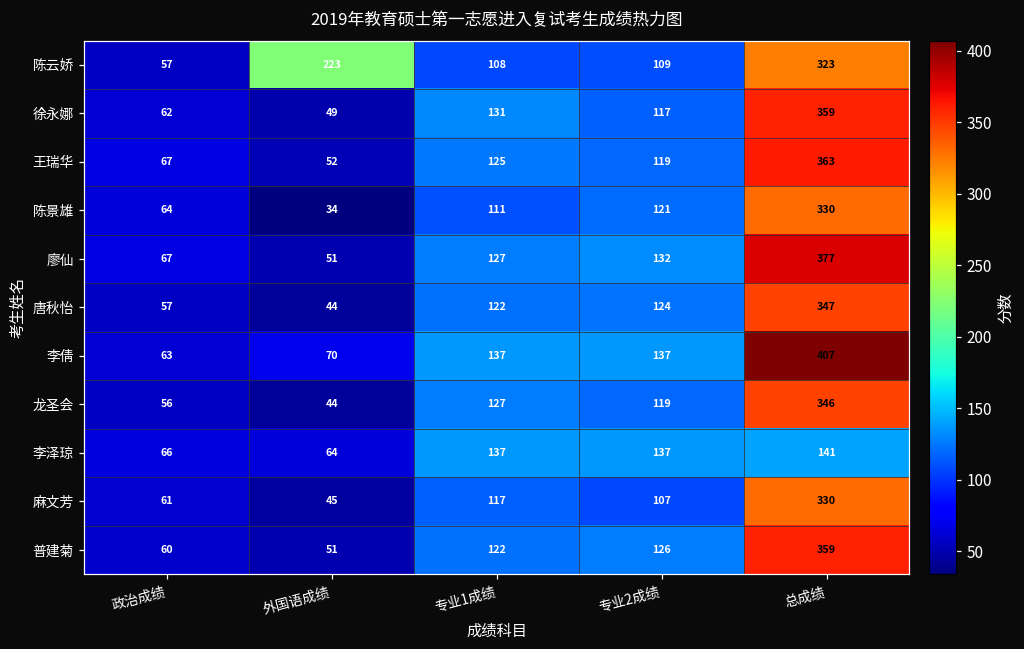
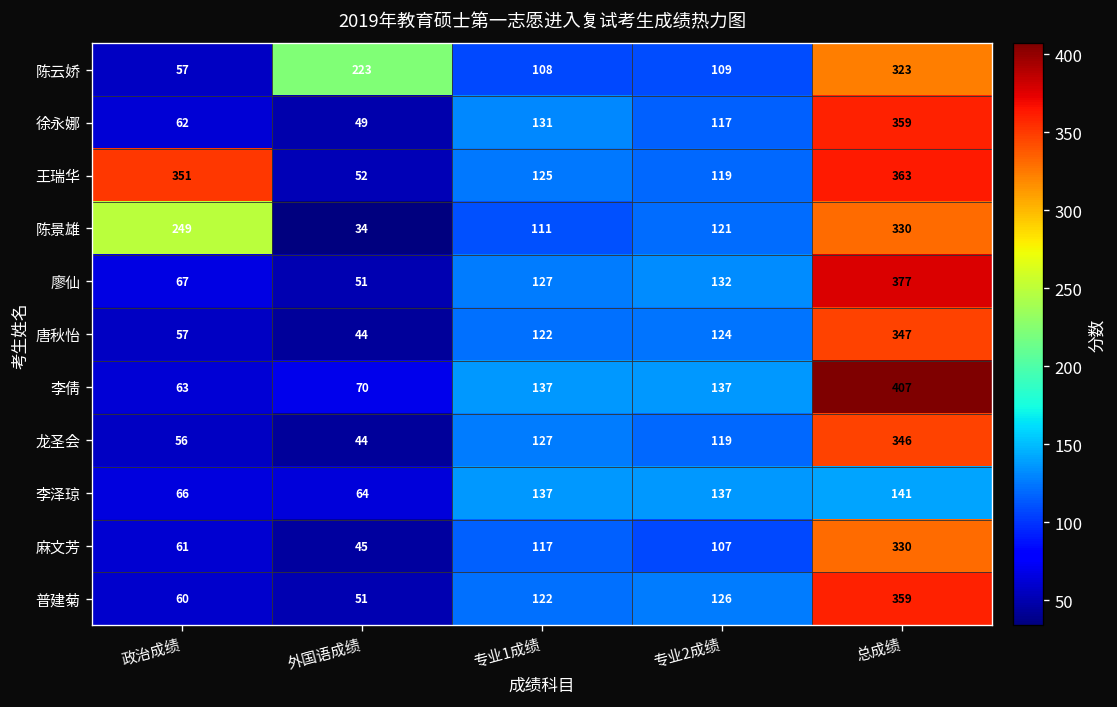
  {
    "陈云娇": {
      "政治成绩": 57,
      "外国语成绩": 223,
      "专业1成绩": 108,
      "专业2成绩": 109,
      "总成绩": 323
    },
    "徐永娜": {
      "政治成绩": 62,
      "外国语成绩": 49,
      "专业1成绩": 131,
      "专业2成绩": 117,
      "总成绩": 359
    },
    "王瑞华": {
-     "政治成绩": 67,
+     "政治成绩": 351,
      "外国语成绩": 52,
      "专业1成绩": 125,
      "专业2成绩": 119,
      "总成绩": 363
    },
    "陈景雄": {
-     "政治成绩": 64,
+     "政治成绩": 249,
      "外国语成绩": 34,
      "专业1成绩": 111,
      "专业2成绩": 121,
      "总成绩": 330
    },
    "廖仙": {
      "政治成绩": 67,
      "外国语成绩": 51,
      "专业1成绩": 127,
      "专业2成绩": 132,
      "总成绩": 377
    },
    "唐秋怡": {
      "政治成绩": 57,
      "外国语成绩": 44,
      "专业1成绩": 122,
      "专业2成绩": 124,
      "总成绩": 347
    },
    "李倩": {
      "政治成绩": 63,
      "外国语成绩": 70,
      "专业1成绩": 137,
      "专业2成绩": 137,
      "总成绩": 407
    },
    "龙圣会": {
      "政治成绩": 56,
      "外国语成绩": 44,
      "专业1成绩": 127,
      "专业2成绩": 119,
      "总成绩": 346
    },
    "李泽琼": {
      "政治成绩": 66,
      "外国语成绩": 64,
      "专业1成绩": 137,
      "专业2成绩": 137,
      "总成绩": 141
    },
    "麻文芳": {
      "政治成绩": 61,
      "外国语成绩": 45,
      "专业1成绩": 117,
      "专业2成绩": 107,
      "总成绩": 330
    },
    "普建菊": {
      "政治成绩": 60,
      "外国语成绩": 51,
      "专业1成绩": 122,
      "专业2成绩": 126,
      "总成绩": 359
    }
  }
